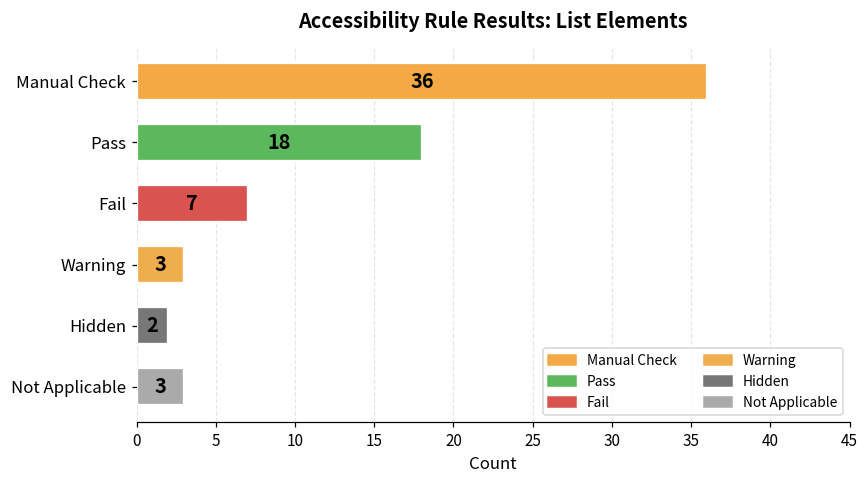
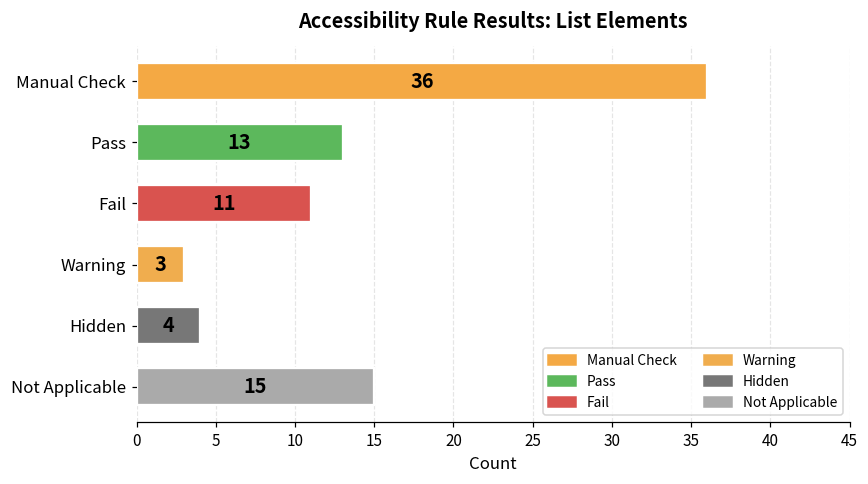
  {
    "Manual Check": 36,
-   "Pass": 18,
-   "Fail": 7,
+   "Pass": 13,
+   "Fail": 11,
    "Warning": 3,
-   "Hidden": 2,
-   "Not Applicable": 3
+   "Hidden": 4,
+   "Not Applicable": 15
  }
